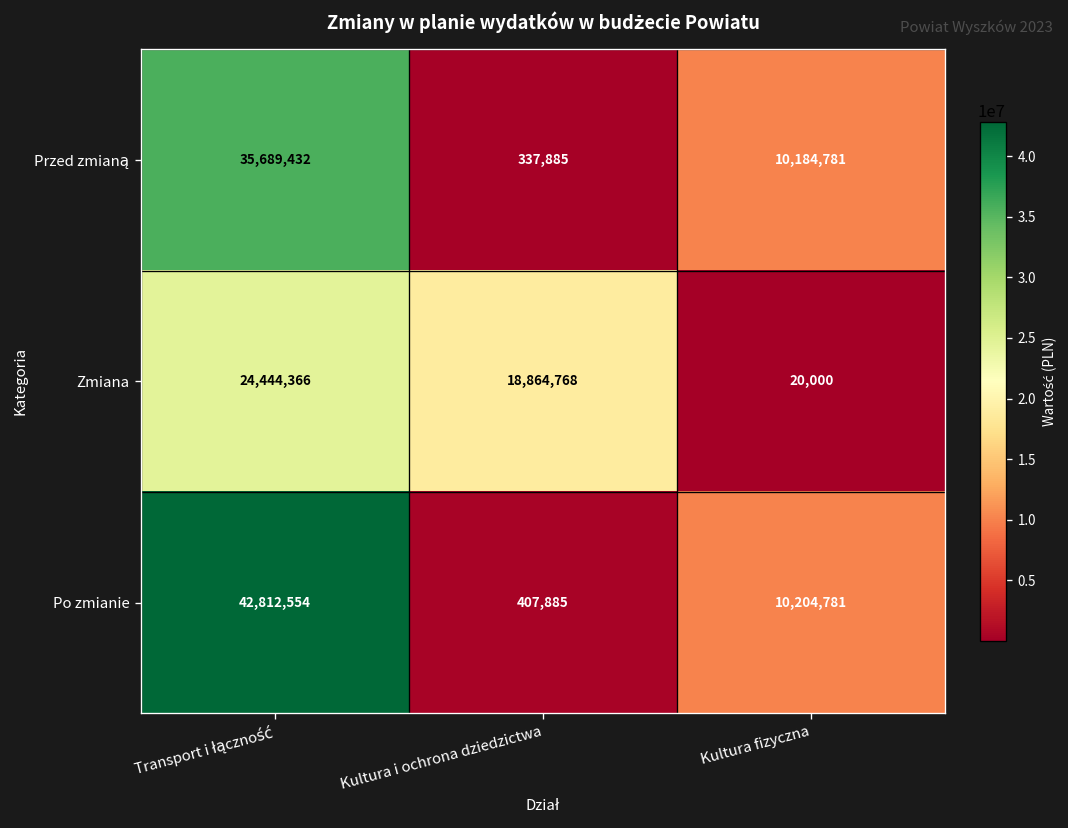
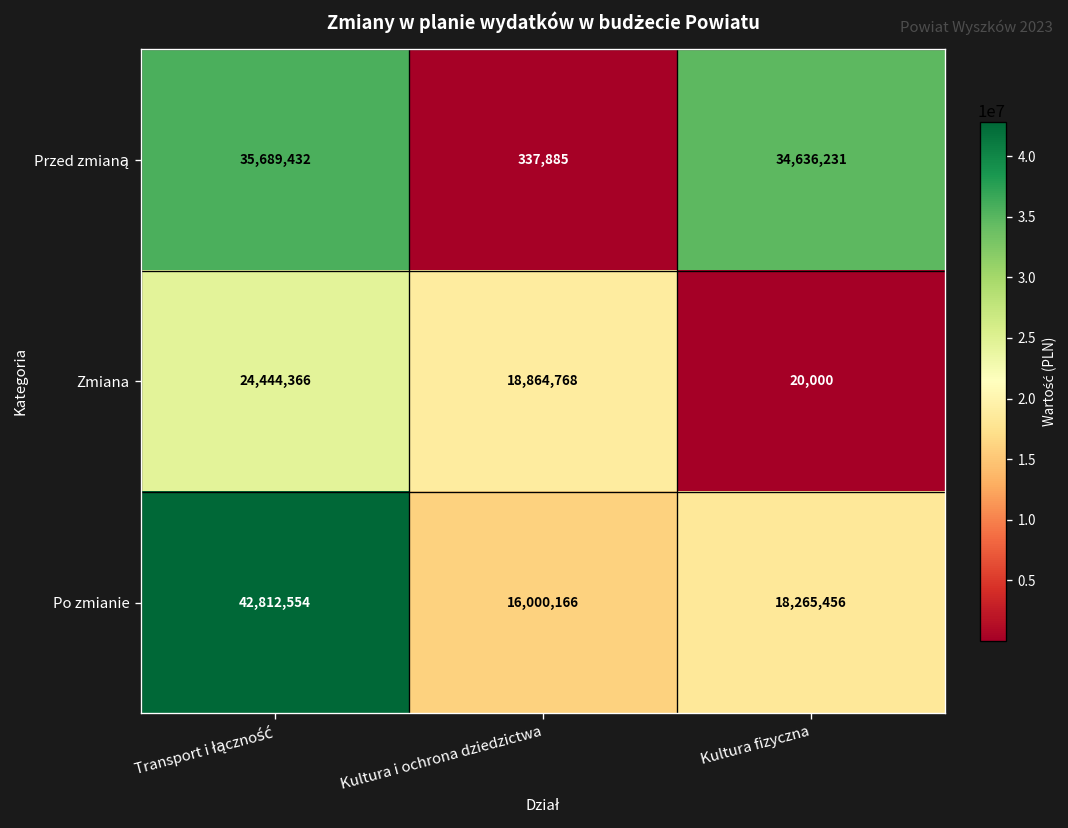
  {
    "Przed zmianą": {
      "Transport i łączność": "35,689,432",
      "Kultura i ochrona dziedzictwa": "337,885",
-     "Kultura fizyczna": "10,184,781"
+     "Kultura fizyczna": "34,636,231"
    },
    "Zmiana": {
      "Transport i łączność": "24,444,366",
      "Kultura i ochrona dziedzictwa": "18,864,768",
      "Kultura fizyczna": "20,000"
    },
    "Po zmianie": {
      "Transport i łączność": "42,812,554",
-     "Kultura i ochrona dziedzictwa": "407,885",
-     "Kultura fizyczna": "10,204,781"
+     "Kultura i ochrona dziedzictwa": "16,000,166",
+     "Kultura fizyczna": "18,265,456"
    }
  }
